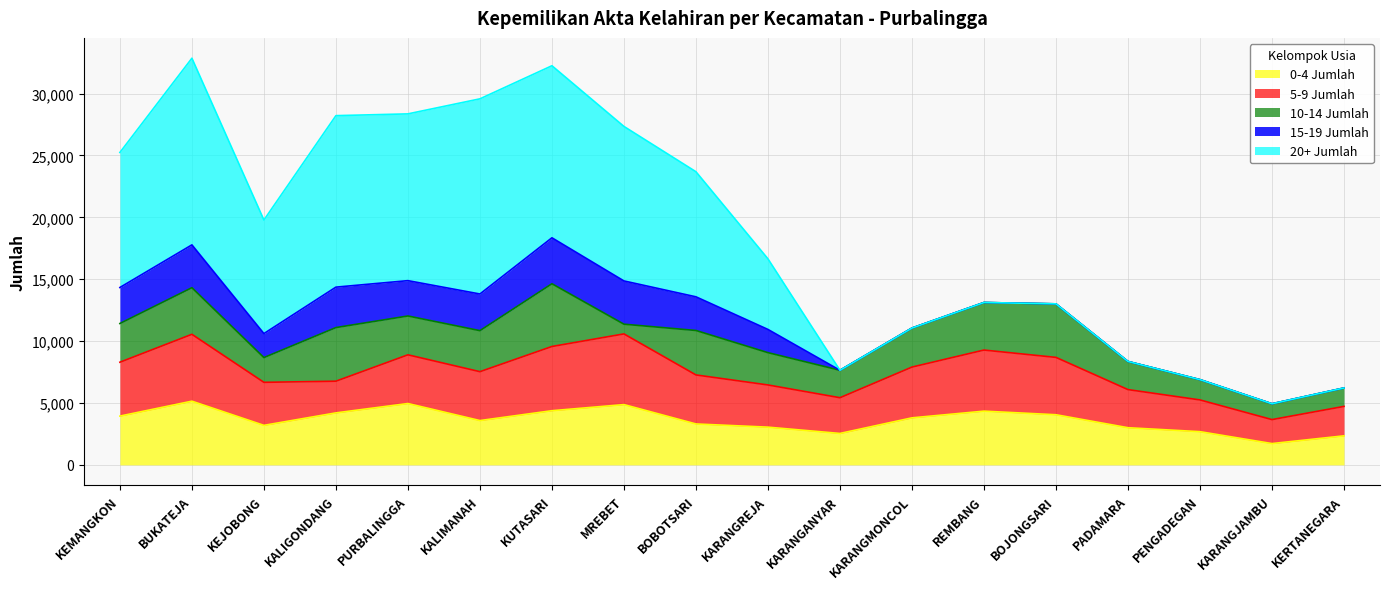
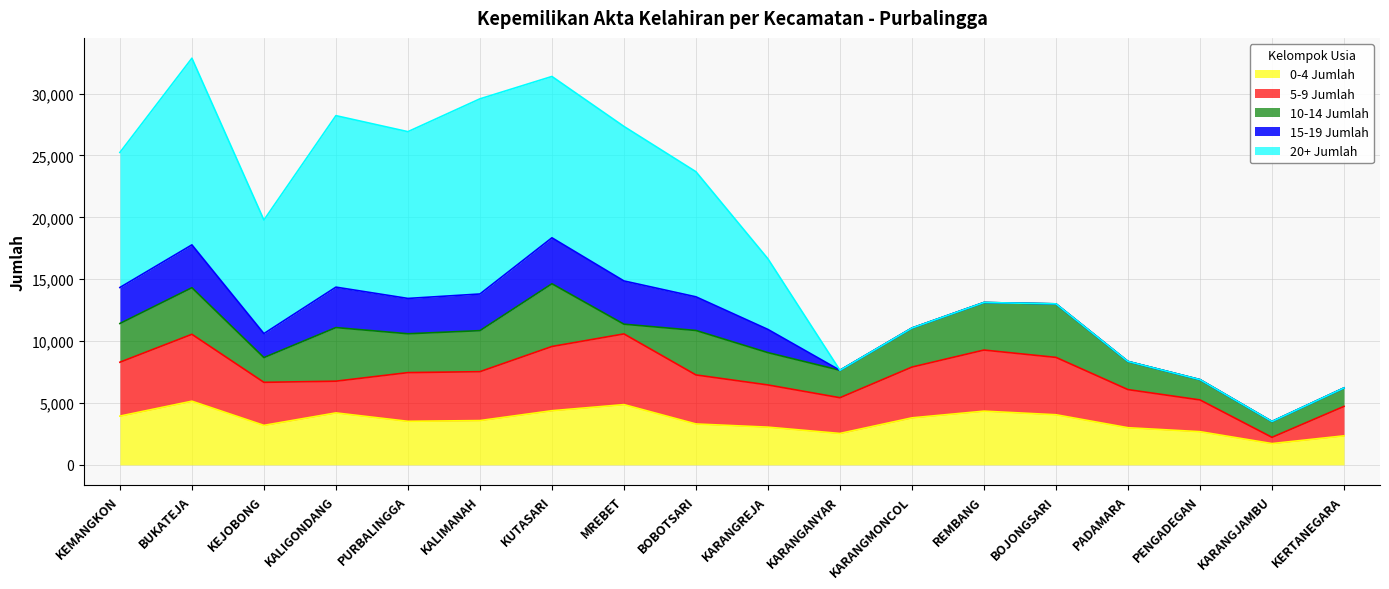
  {
    "0-4 Jumlah": {
      "KEMANGKON": "3,900",
      "BUKATEJA": "5,100",
      "KEJOBONG": "3,200",
      "KALIGONDANG": "4,200",
-     "PURBALINGGA": "5,000",
+     "PURBALINGGA": "3,500",
      "KALIMANAH": "3,600",
      "KUTASARI": "4,400",
      "MREBET": "4,900",
      "BOBOTSARI": "3,300",
      "KARANGREJA": "3,000",
      "KARANGANYAR": "2,500",
      "KARANGMONCOL": "3,800",
      "REMBANG": "4,300",
      "BOJONGSARI": "4,100",
      "PADAMARA": "3,000",
      "PENGADEGAN": "2,700",
      "KARANGJAMBU": "1,700",
      "KERTANEGARA": "2,300"
    },
    "5-9 Jumlah": {
      "KEMANGKON": "4,400",
      "BUKATEJA": "5,400",
      "KEJOBONG": "3,500",
      "KALIGONDANG": "2,600",
      "PURBALINGGA": "3,900",
      "KALIMANAH": "4,000",
      "KUTASARI": "5,200",
      "MREBET": "5,700",
      "BOBOTSARI": "4,000",
      "KARANGREJA": "3,400",
      "KARANGANYAR": "2,900",
      "KARANGMONCOL": "4,100",
      "REMBANG": "4,900",
      "BOJONGSARI": "4,600",
      "PADAMARA": "3,100",
      "PENGADEGAN": "2,600",
-     "KARANGJAMBU": "1,900",
+     "KARANGJAMBU": "500",
      "KERTANEGARA": "2,400"
    },
    "10-14 Jumlah": {
      "KEMANGKON": "3,100",
      "BUKATEJA": "3,800",
      "KEJOBONG": "2,000",
      "KALIGONDANG": "4,300",
      "PURBALINGGA": "3,100",
      "KALIMANAH": "3,300",
      "KUTASARI": "5,100",
      "MREBET": "800",
      "BOBOTSARI": "3,600",
      "KARANGREJA": "2,600"
    },
    "15-19 Jumlah": {
      "KEMANGKON": "2,900",
      "BUKATEJA": "3,500",
      "KEJOBONG": "1,900",
      "KALIGONDANG": "3,300",
      "PURBALINGGA": "2,900",
      "KALIMANAH": "3,000",
      "KUTASARI": "3,700",
      "MREBET": "3,500",
      "BOBOTSARI": "2,700",
      "KARANGREJA": "1,900"
    },
    "20+ Jumlah": {
      "KEMANGKON": "10,900",
      "BUKATEJA": "15,100",
      "KEJOBONG": "9,200",
      "KALIGONDANG": "13,900",
      "PURBALINGGA": "13,500",
      "KALIMANAH": "15,800",
-     "KUTASARI": "13,900",
+     "KUTASARI": "13,000",
      "MREBET": "12,500",
      "BOBOTSARI": "10,100",
      "KARANGREJA": "5,700"
    }
  }
